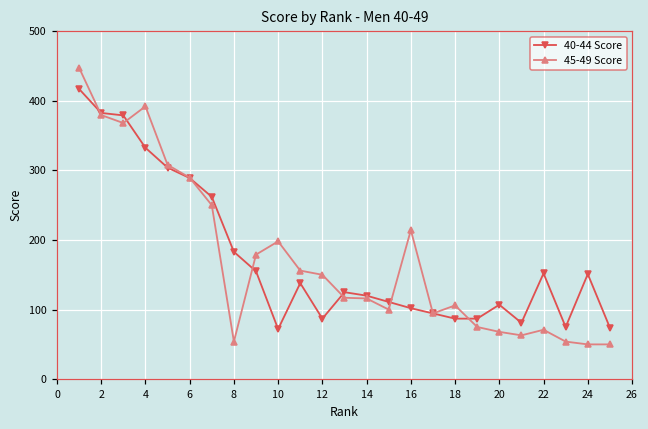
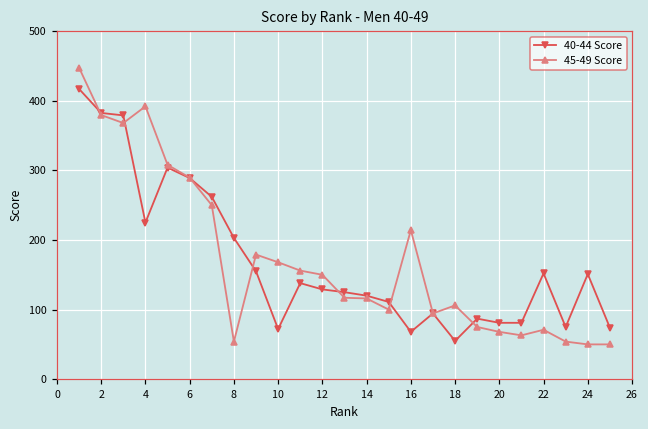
  {
    "40-44 Score": {
-     "4": 330,
-     "8": 180,
+     "4": 230,
+     "8": 200,
      "10": 70,
-     "12": 90,
-     "16": 100,
-     "18": 90,
-     "20": 110,
+     "12": 130,
+     "16": 70,
+     "18": 60,
+     "20": 80,
      "22": 150,
      "24": 150
    },
    "45-49 Score": {
      "4": 390,
      "8": 50,
-     "10": 200,
+     "10": 170,
      "12": 150,
      "16": 210,
      "18": 110,
      "20": 70,
      "22": 70,
      "24": 50
    }
  }
